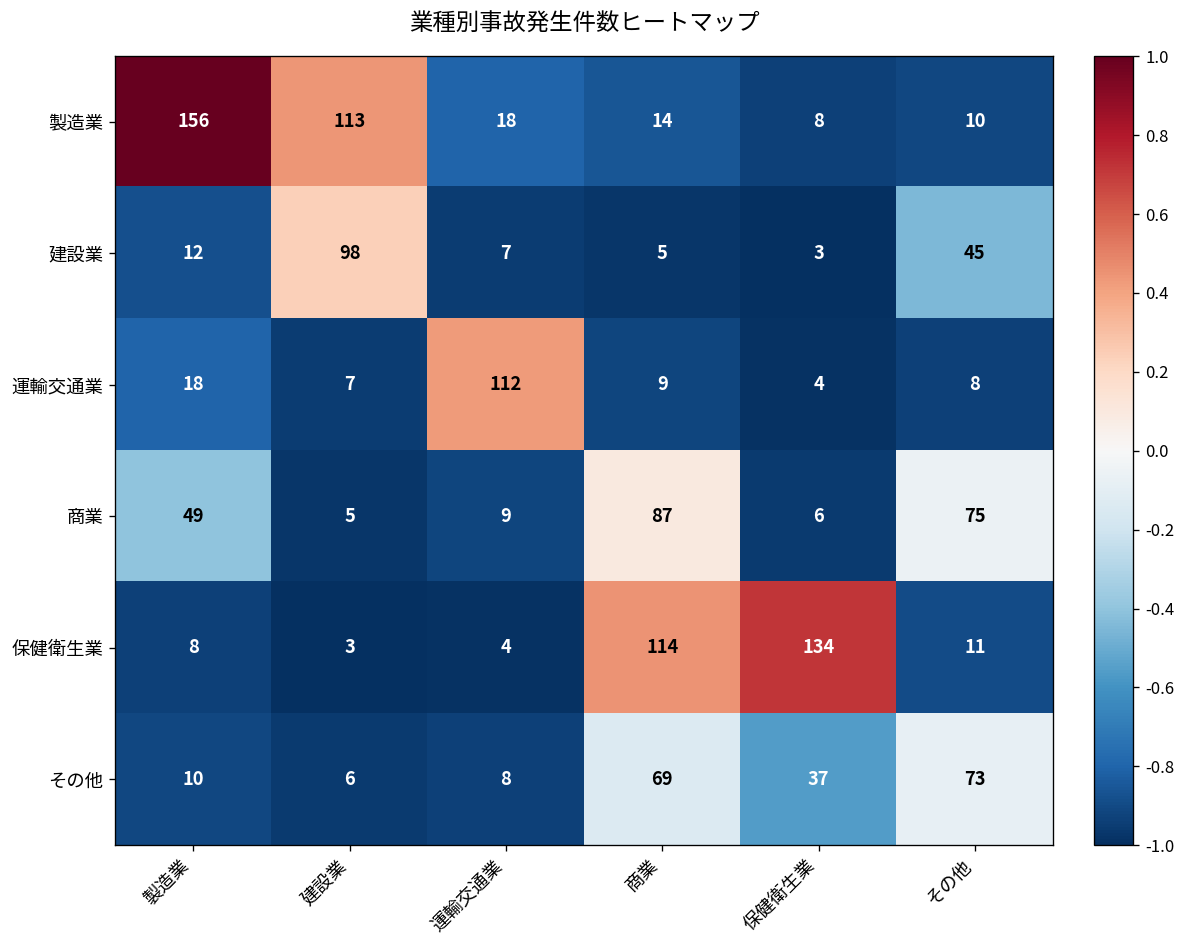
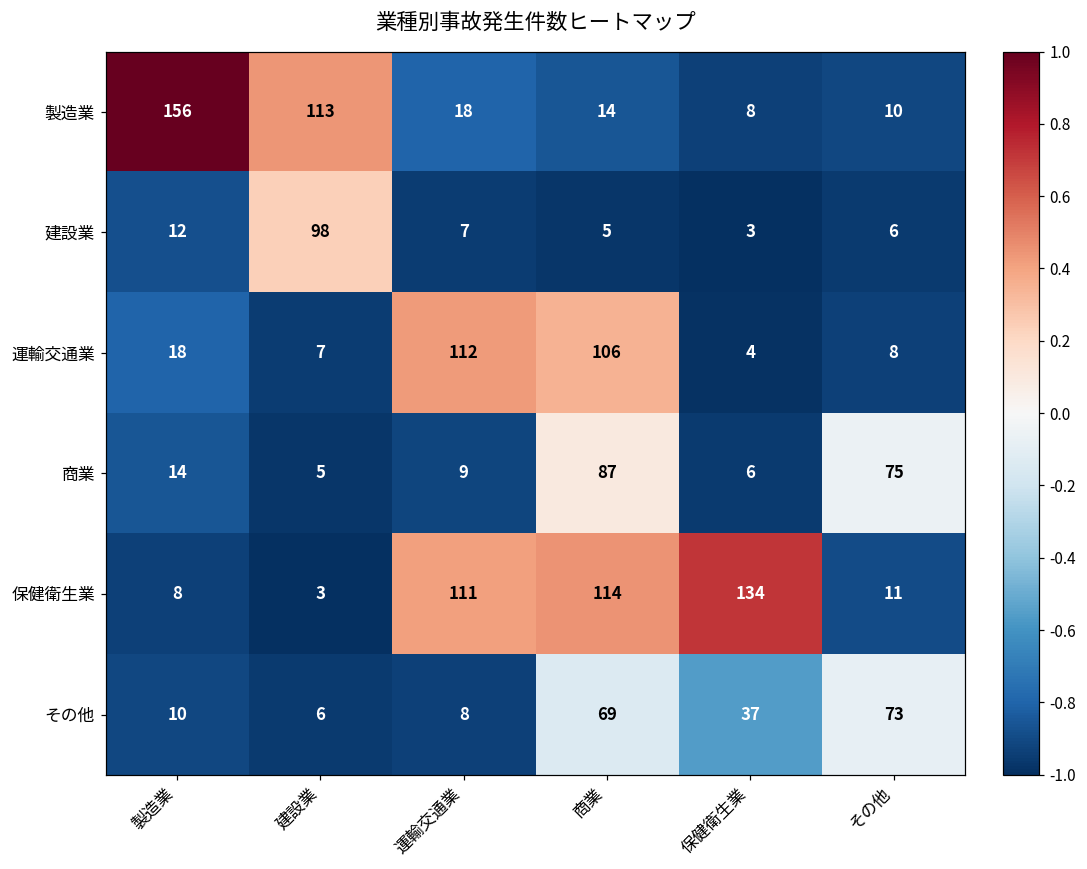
  {
    "製造業": {
      "製造業": 156,
      "建設業": 113,
      "運輸交通業": 18,
      "商業": 14,
      "保健衛生業": 8,
      "その他": 10
    },
    "建設業": {
      "製造業": 12,
      "建設業": 98,
      "運輸交通業": 7,
      "商業": 5,
      "保健衛生業": 3,
-     "その他": 45
+     "その他": 6
    },
    "運輸交通業": {
      "製造業": 18,
      "建設業": 7,
      "運輸交通業": 112,
-     "商業": 9,
+     "商業": 106,
      "保健衛生業": 4,
      "その他": 8
    },
    "商業": {
-     "製造業": 49,
+     "製造業": 14,
      "建設業": 5,
      "運輸交通業": 9,
      "商業": 87,
      "保健衛生業": 6,
      "その他": 75
    },
    "保健衛生業": {
      "製造業": 8,
      "建設業": 3,
-     "運輸交通業": 4,
+     "運輸交通業": 111,
      "商業": 114,
      "保健衛生業": 134,
      "その他": 11
    },
    "その他": {
      "製造業": 10,
      "建設業": 6,
      "運輸交通業": 8,
      "商業": 69,
      "保健衛生業": 37,
      "その他": 73
    }
  }
